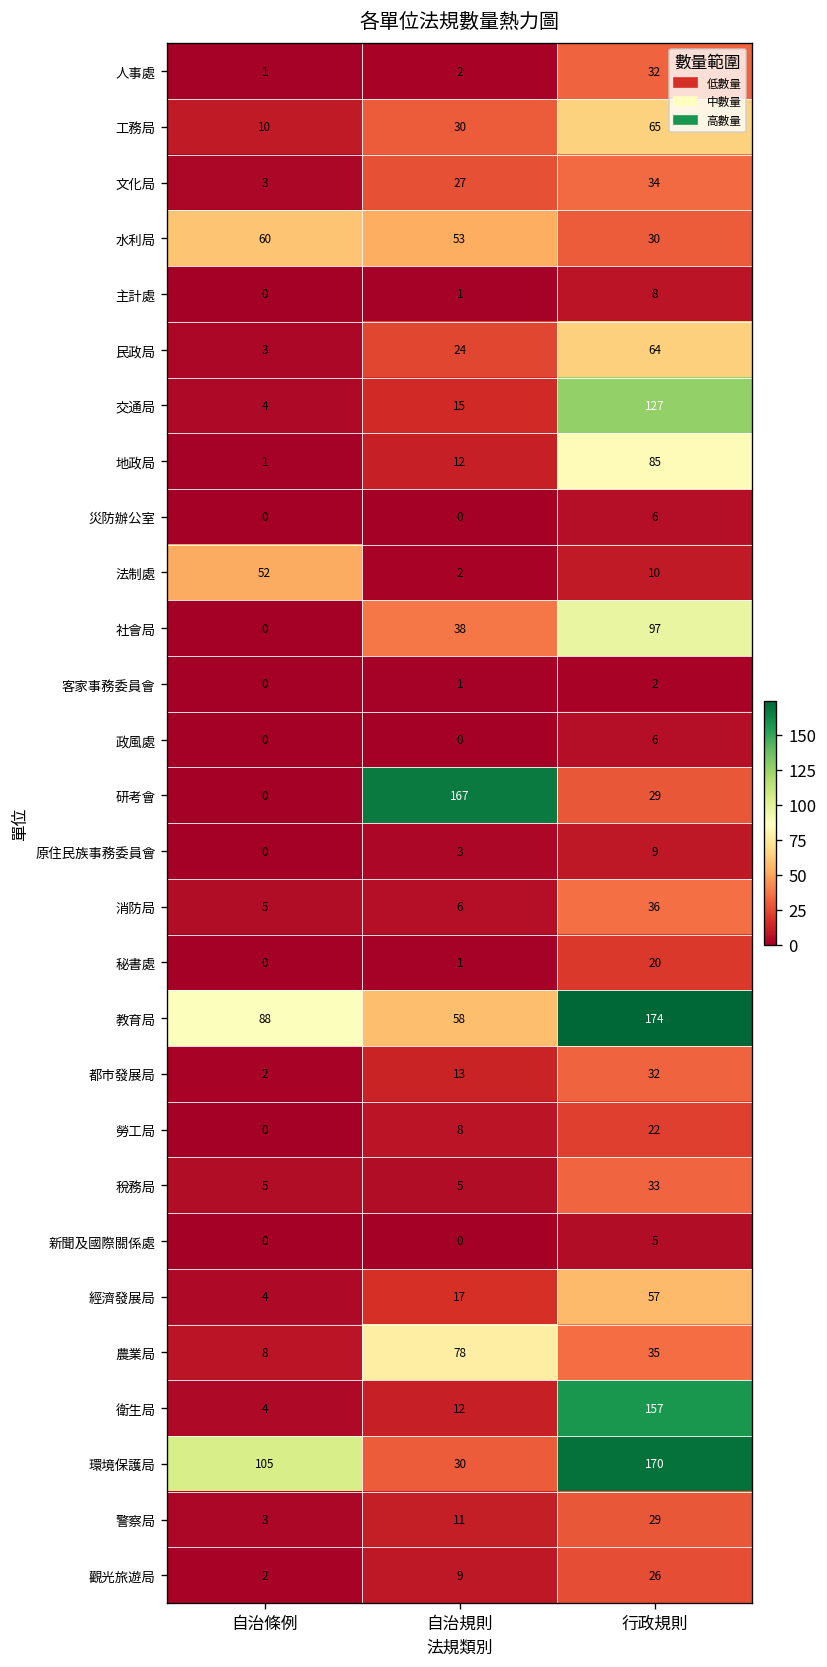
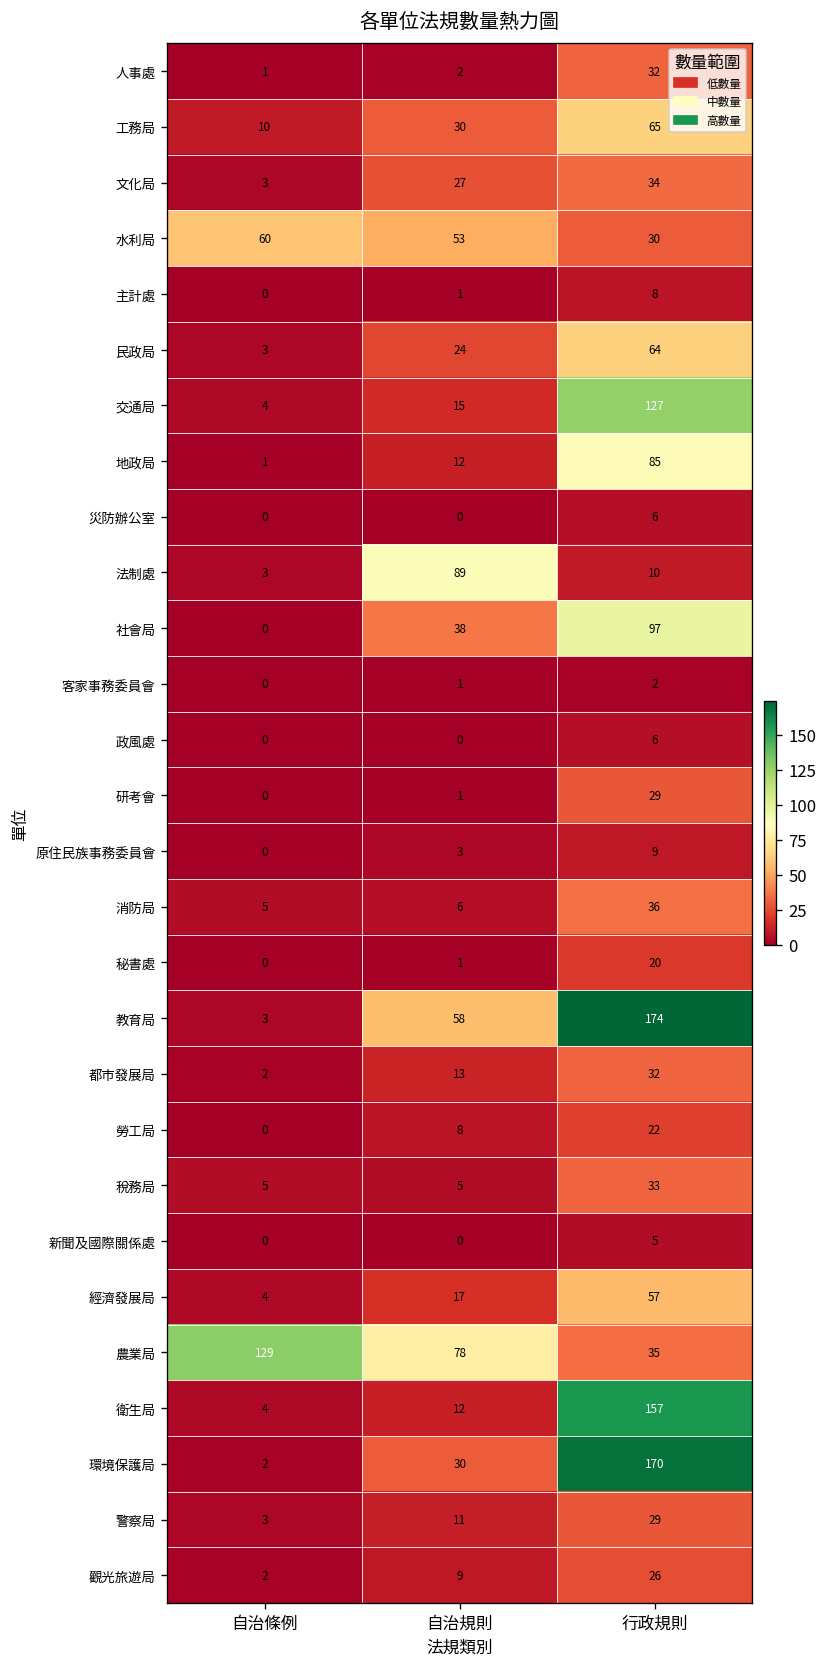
  {
    "人事處": {
      "自治條例": 1,
      "自治規則": 2,
      "行政規則": 32
    },
    "工務局": {
      "自治條例": 10,
      "自治規則": 30,
      "行政規則": 65
    },
    "文化局": {
      "自治條例": 3,
      "自治規則": 27,
      "行政規則": 34
    },
    "水利局": {
      "自治條例": 60,
      "自治規則": 53,
      "行政規則": 30
    },
    "主計處": {
      "自治條例": 0,
      "自治規則": 1,
      "行政規則": 8
    },
    "民政局": {
      "自治條例": 3,
      "自治規則": 24,
      "行政規則": 64
    },
    "交通局": {
      "自治條例": 4,
      "自治規則": 15,
      "行政規則": 127
    },
    "地政局": {
      "自治條例": 1,
      "自治規則": 12,
      "行政規則": 85
    },
    "災防辦公室": {
      "自治條例": 0,
      "自治規則": 0,
      "行政規則": 6
    },
    "法制處": {
-     "自治條例": 52,
-     "自治規則": 2,
+     "自治條例": 3,
+     "自治規則": 89,
      "行政規則": 10
    },
    "社會局": {
      "自治條例": 0,
      "自治規則": 38,
      "行政規則": 97
    },
    "客家事務委員會": {
      "自治條例": 0,
      "自治規則": 1,
      "行政規則": 2
    },
    "政風處": {
      "自治條例": 0,
      "自治規則": 0,
      "行政規則": 6
    },
    "研考會": {
      "自治條例": 0,
-     "自治規則": 167,
+     "自治規則": 1,
      "行政規則": 29
    },
    "原住民族事務委員會": {
      "自治條例": 0,
      "自治規則": 3,
      "行政規則": 9
    },
    "消防局": {
      "自治條例": 5,
      "自治規則": 6,
      "行政規則": 36
    },
    "秘書處": {
      "自治條例": 0,
      "自治規則": 1,
      "行政規則": 20
    },
    "教育局": {
-     "自治條例": 88,
+     "自治條例": 3,
      "自治規則": 58,
      "行政規則": 174
    },
    "都市發展局": {
      "自治條例": 2,
      "自治規則": 13,
      "行政規則": 32
    },
    "勞工局": {
      "自治條例": 0,
      "自治規則": 8,
      "行政規則": 22
    },
    "稅務局": {
      "自治條例": 5,
      "自治規則": 5,
      "行政規則": 33
    },
    "新聞及國際關係處": {
      "自治條例": 0,
      "自治規則": 0,
      "行政規則": 5
    },
    "經濟發展局": {
      "自治條例": 4,
      "自治規則": 17,
      "行政規則": 57
    },
    "農業局": {
-     "自治條例": 8,
+     "自治條例": 129,
      "自治規則": 78,
      "行政規則": 35
    },
    "衛生局": {
      "自治條例": 4,
      "自治規則": 12,
      "行政規則": 157
    },
    "環境保護局": {
-     "自治條例": 105,
+     "自治條例": 2,
      "自治規則": 30,
      "行政規則": 170
    },
    "警察局": {
      "自治條例": 3,
      "自治規則": 11,
      "行政規則": 29
    },
    "觀光旅遊局": {
      "自治條例": 2,
      "自治規則": 9,
      "行政規則": 26
    }
  }
